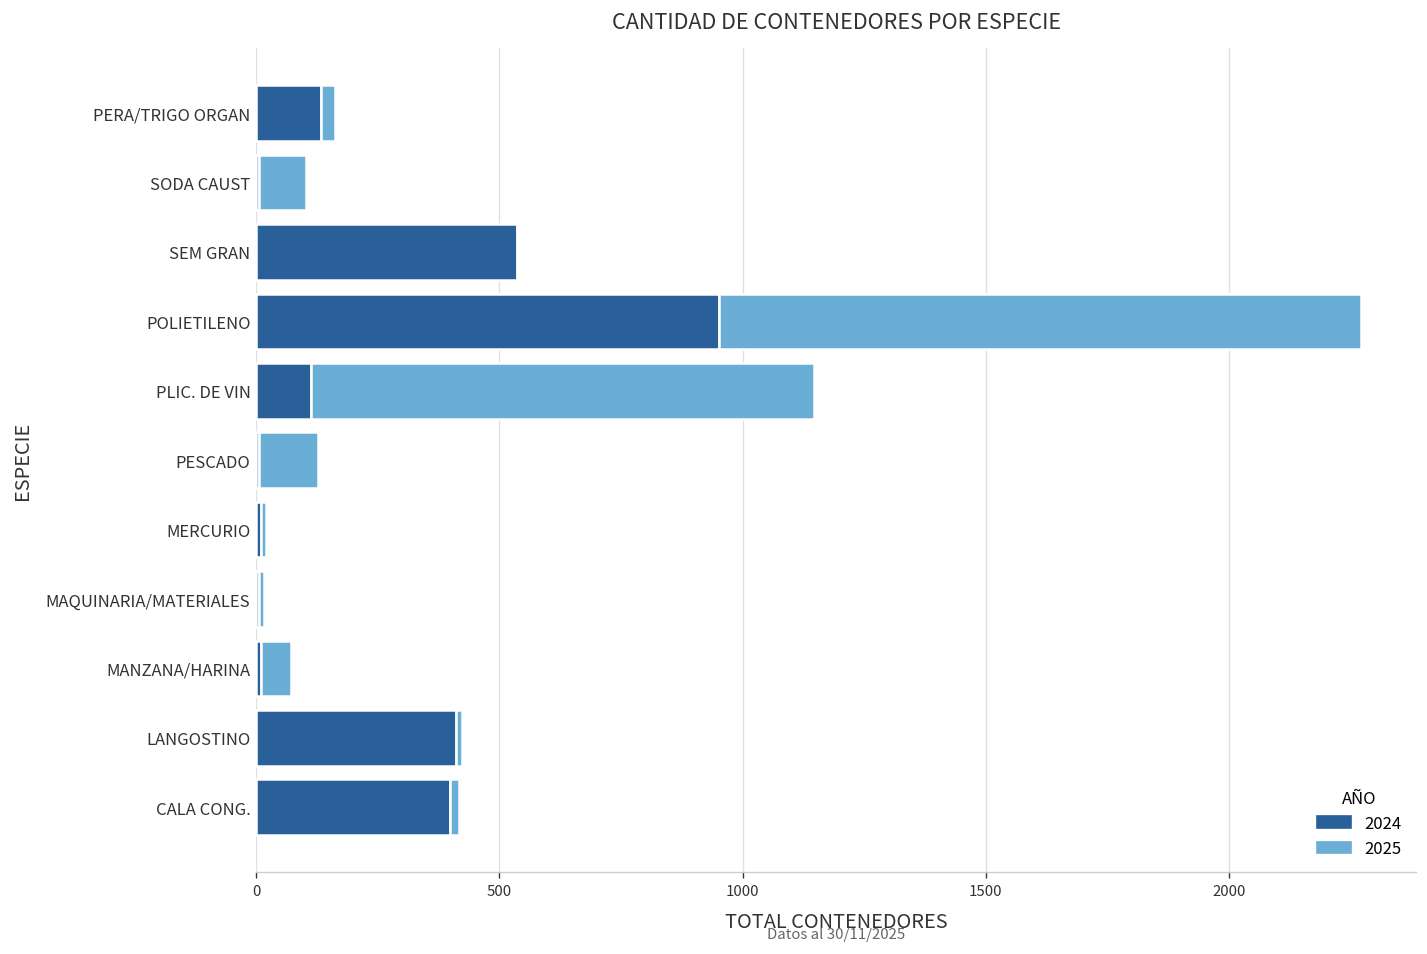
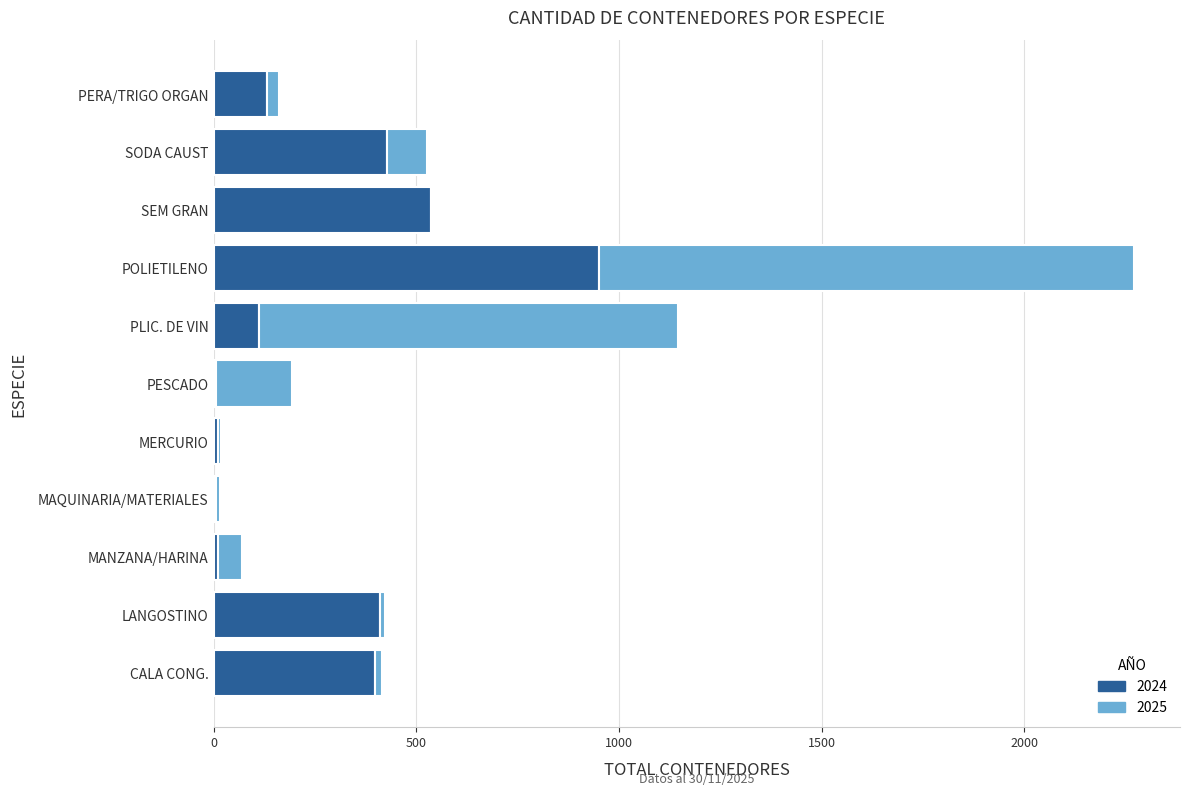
  {
    "2024": {
      "PERA/TRIGO ORGAN": 130,
-     "SODA CAUST": 10,
+     "SODA CAUST": 430,
      "SEM GRAN": 540,
      "POLIETILENO": 950,
      "PLIC. DE VIN": 110,
      "MERCURIO": 10,
      "MANZANA/HARINA": 10,
      "LANGOSTINO": 410,
      "CALA CONG.": 400
    },
    "2025": {
      "PERA/TRIGO ORGAN": 30,
      "SODA CAUST": 100,
      "POLIETILENO": 1320,
      "PLIC. DE VIN": 1030,
-     "PESCADO": 120,
+     "PESCADO": 190,
      "MERCURIO": 10,
      "MAQUINARIA/MATERIALES": 10,
      "MANZANA/HARINA": 60,
      "LANGOSTINO": 10,
      "CALA CONG.": 20
    }
  }
